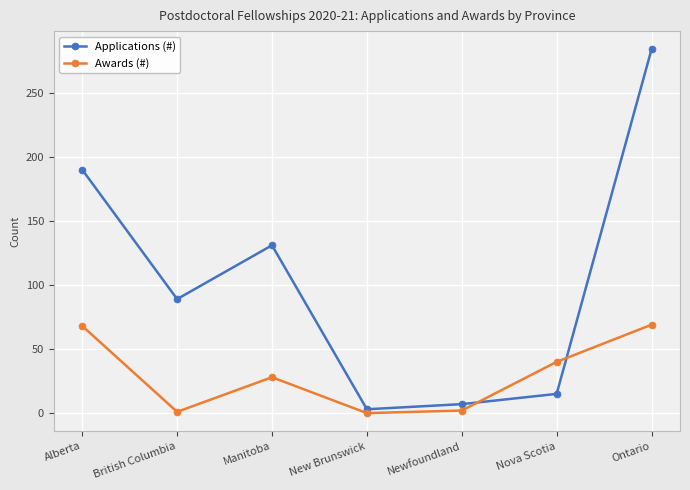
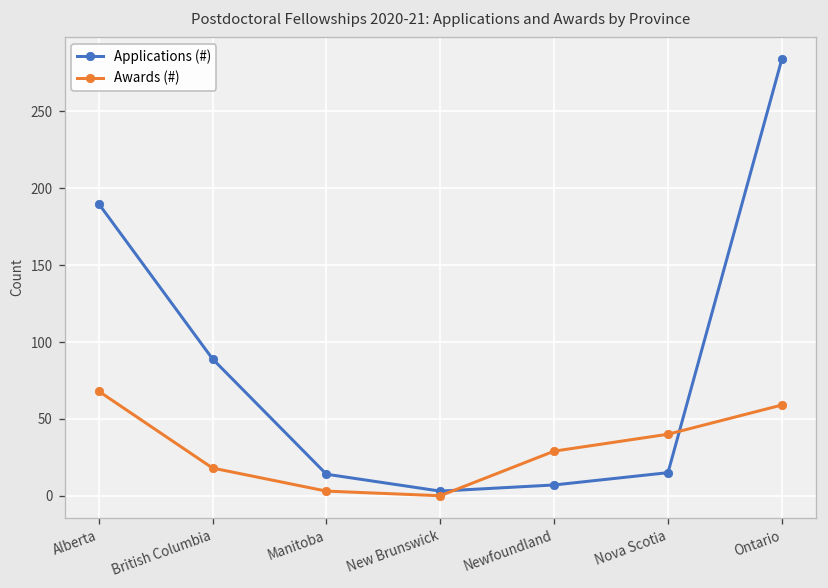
  {
    "Applications (#)": {
      "Alberta": 190,
      "British Columbia": 89,
-     "Manitoba": 131,
+     "Manitoba": 14,
      "New Brunswick": 3,
      "Newfoundland": 7,
      "Nova Scotia": 15,
      "Ontario": 284
    },
    "Awards (#)": {
      "Alberta": 68,
-     "British Columbia": 1,
-     "Manitoba": 28,
+     "British Columbia": 18,
+     "Manitoba": 3,
      "New Brunswick": 0,
-     "Newfoundland": 2,
+     "Newfoundland": 29,
      "Nova Scotia": 40,
-     "Ontario": 69
+     "Ontario": 59
    }
  }
